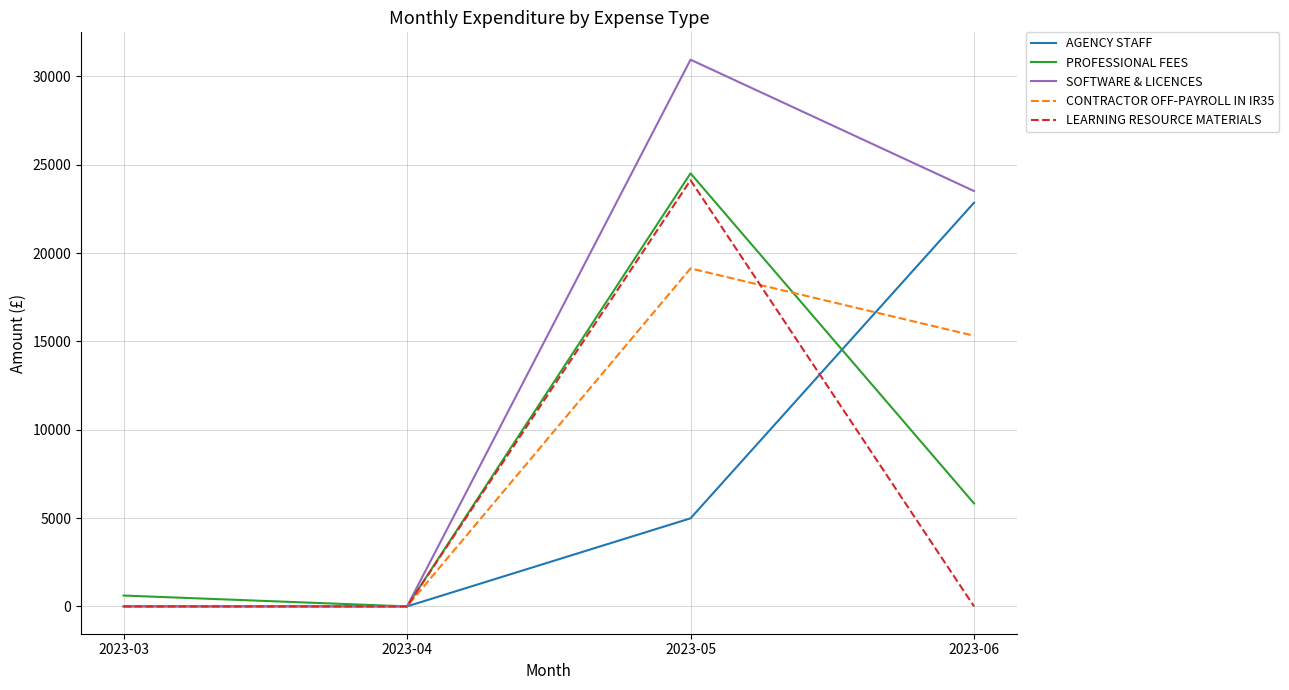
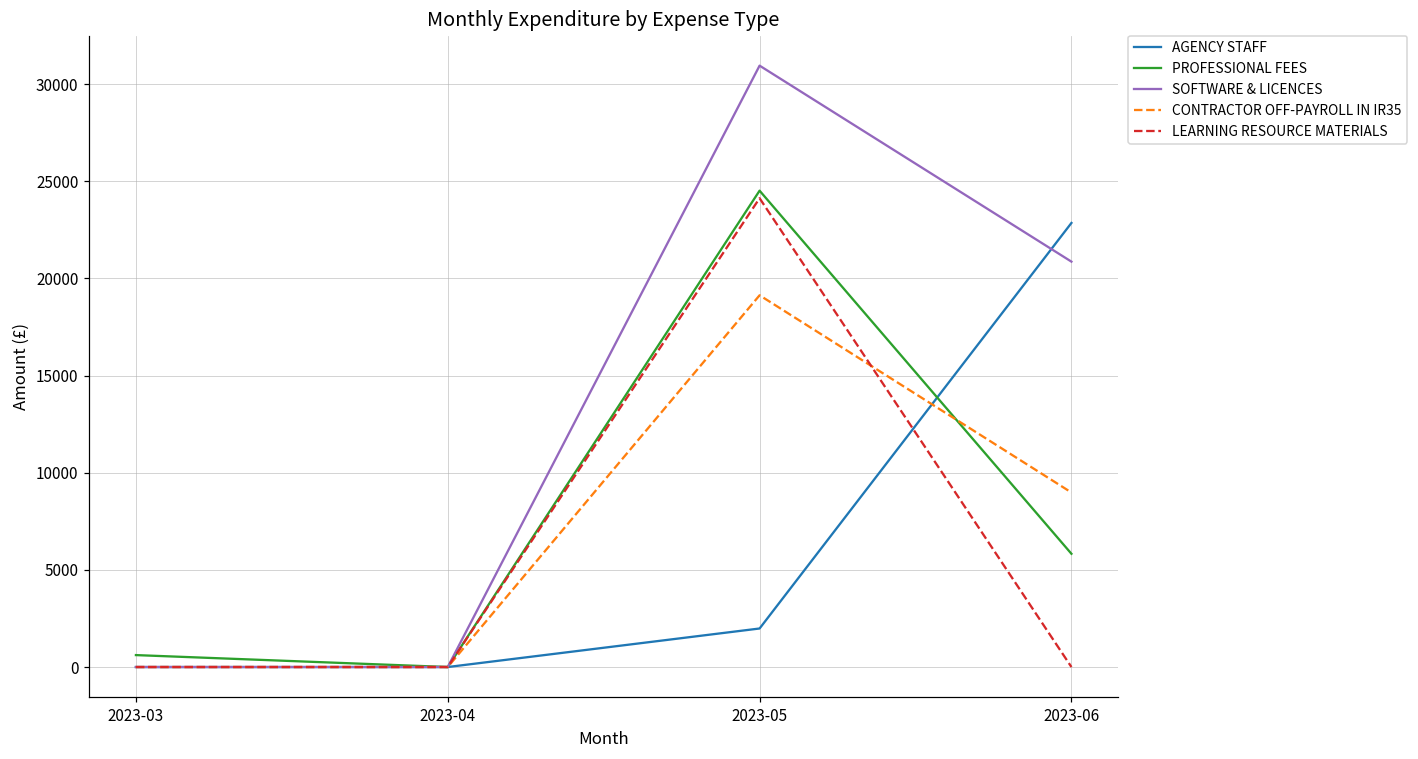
  {
    "AGENCY STAFF": {
-     "2023-05": 5000,
+     "2023-05": 2000,
      "2023-06": 22900
    },
    "PROFESSIONAL FEES": {
      "2023-03": 600,
      "2023-05": 24500,
      "2023-06": 5800
    },
    "SOFTWARE & LICENCES": {
      "2023-05": 31000,
-     "2023-06": 23500
+     "2023-06": 20900
    },
    "CONTRACTOR OFF-PAYROLL IN IR35": {
      "2023-05": 19100,
-     "2023-06": 15300
+     "2023-06": 9000
    },
    "LEARNING RESOURCE MATERIALS": {
      "2023-05": 24100,
      "2023-06": 0
    }
  }
